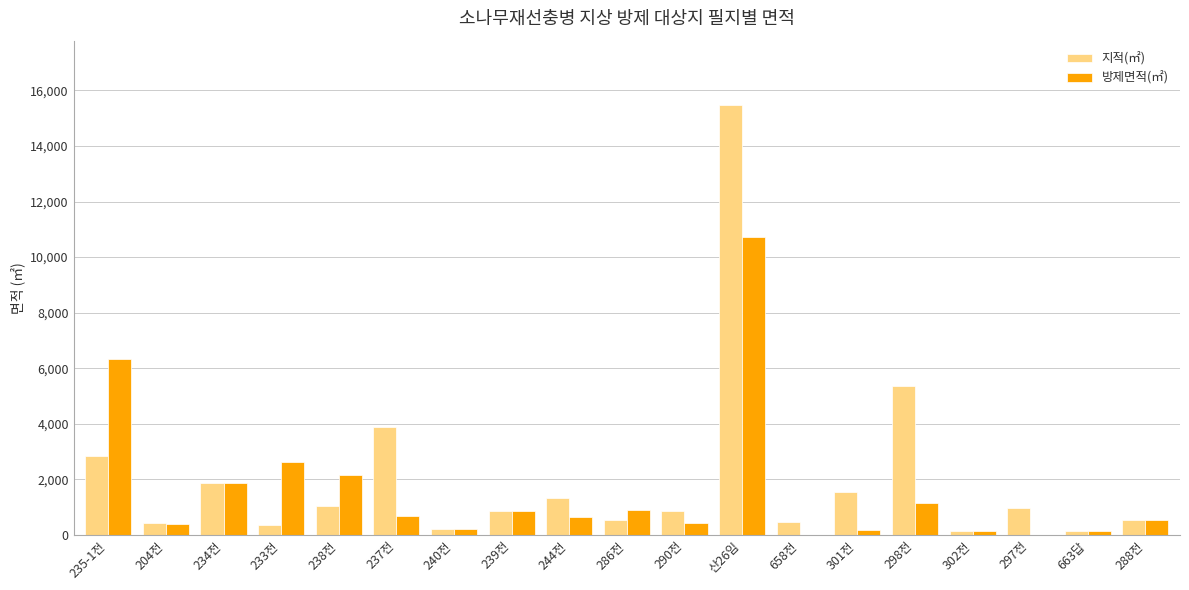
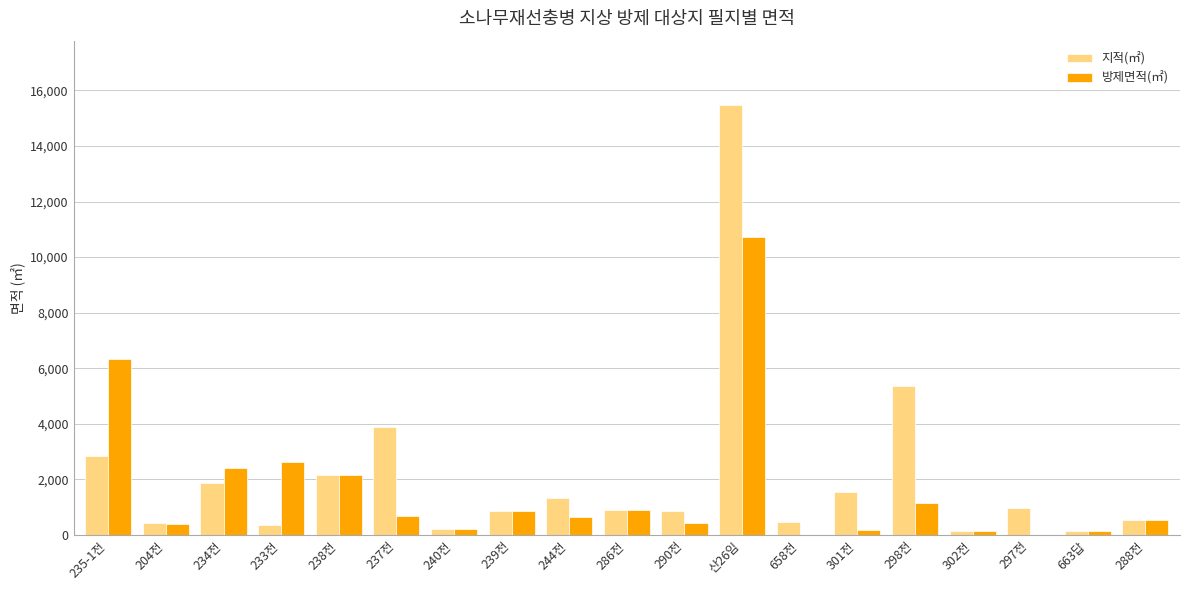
  {
    "지적(㎡)": {
      "235-1전": "2,800",
      "204전": "400",
      "234전": "1,900",
      "233전": "300",
-     "238전": "1,000",
+     "238전": "2,200",
      "237전": "3,900",
      "240전": "200",
      "239전": "900",
      "244전": "1,300",
-     "286전": "600",
+     "286전": "900",
      "290전": "900",
      "산26임": "15,500",
      "658전": "500",
      "301전": "1,500",
      "298전": "5,400",
      "302전": "100",
      "297전": "1,000",
      "663답": "100",
      "288전": "500"
    },
    "방제면적(㎡)": {
      "235-1전": "6,300",
      "204전": "400",
-     "234전": "1,900",
+     "234전": "2,400",
      "233전": "2,600",
      "238전": "2,200",
      "237전": "700",
      "240전": "200",
      "239전": "900",
      "244전": "700",
      "286전": "900",
      "290전": "400",
      "산26임": "10,700",
      "301전": "200",
      "298전": "1,100",
      "302전": "100",
      "663답": "100",
      "288전": "500"
    }
  }
